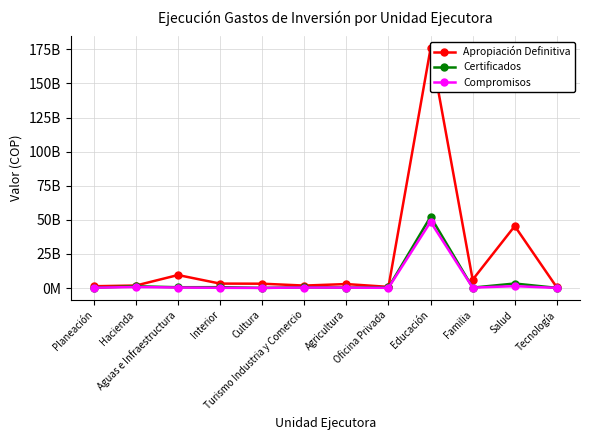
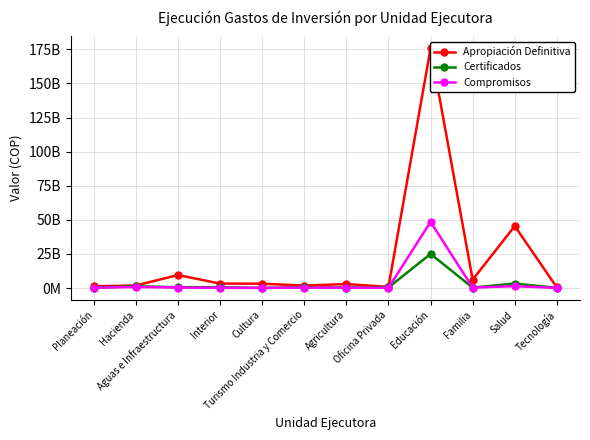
  {
    "Apropiación Definitiva": {
      "Aguas e Infraestructura": 10000000000,
      "Interior": 3000000000,
      "Cultura": 3000000000,
      "Agricultura": 3000000000,
      "Familia": 6000000000,
      "Salud": 45000000000
    },
    "Certificados": {
-     "Educación": 52000000000,
+     "Educación": 25000000000,
      "Salud": 3000000000
    },
    "Compromisos": {
      "Educación": 49000000000,
      "Salud": 1000000000
    }
  }
